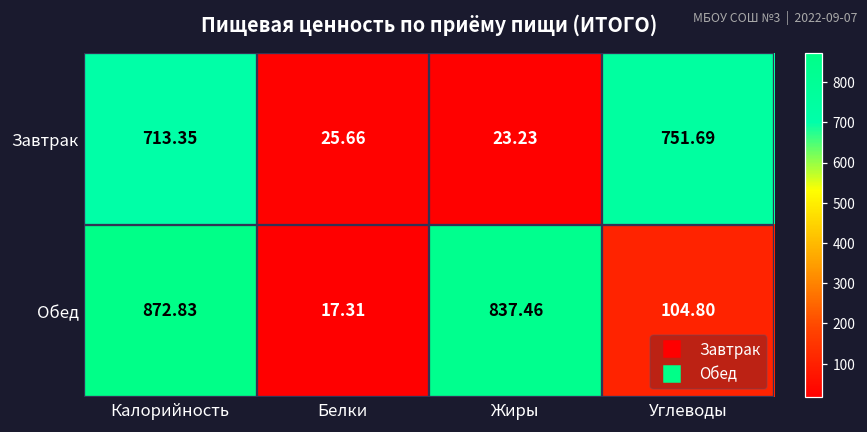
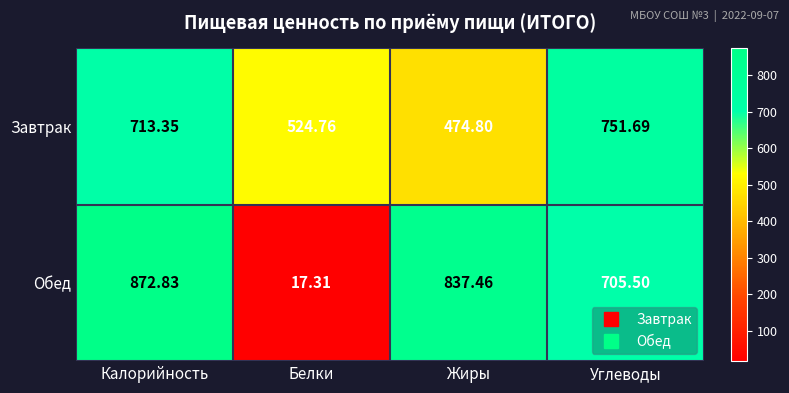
  {
    "Завтрак": {
      "Калорийность": 713.35,
-     "Белки": 25.66,
-     "Жиры": 23.23,
+     "Белки": 524.76,
+     "Жиры": 474.80,
      "Углеводы": 751.69
    },
    "Обед": {
      "Калорийность": 872.83,
      "Белки": 17.31,
      "Жиры": 837.46,
-     "Углеводы": 104.80
+     "Углеводы": 705.50
    }
  }
